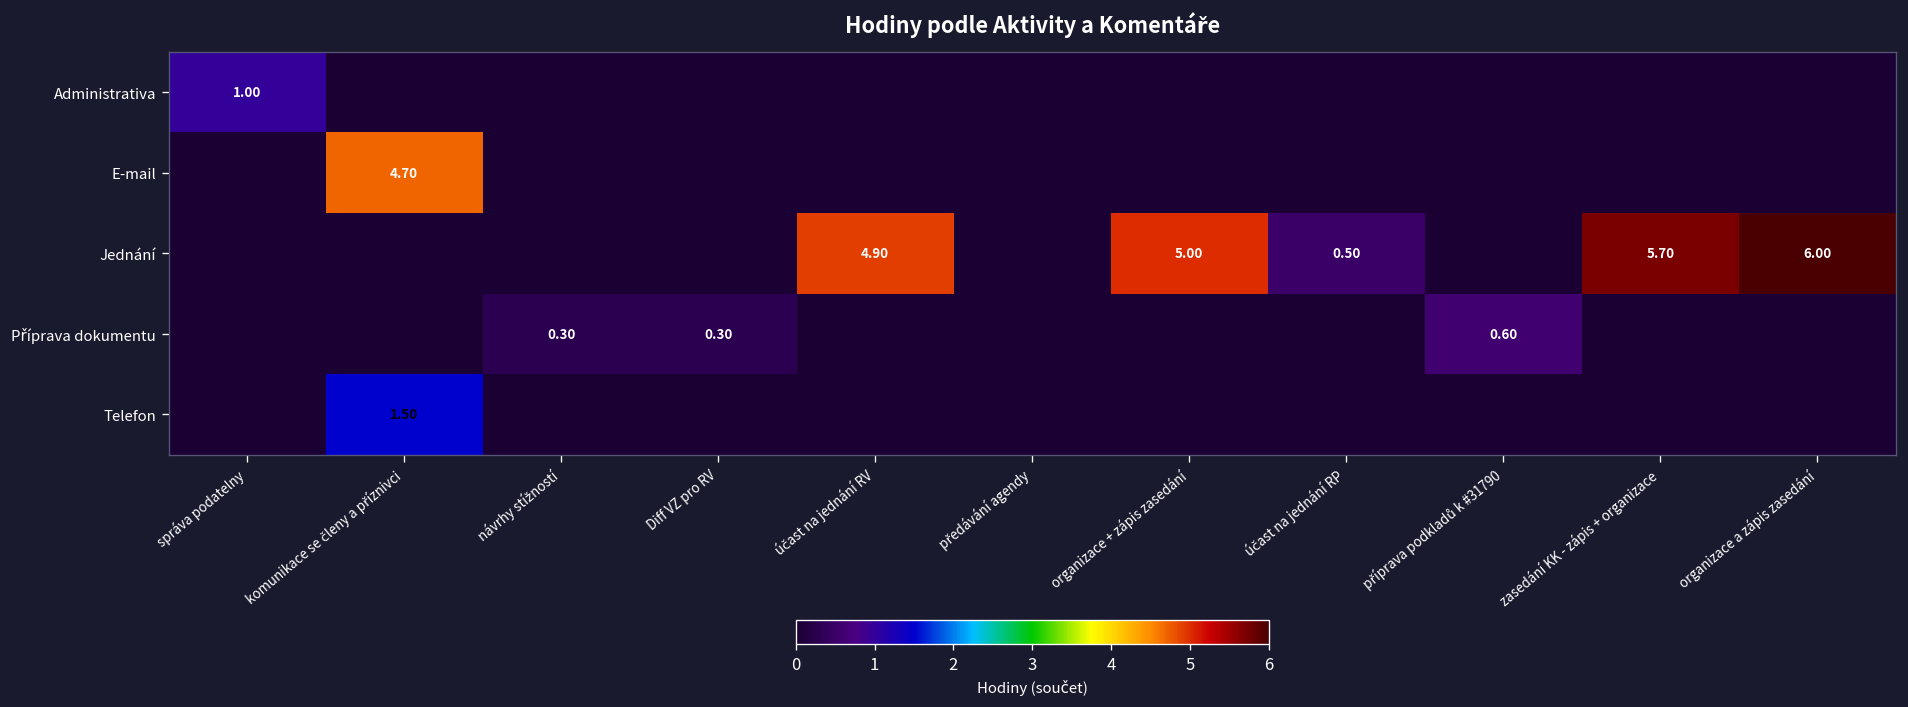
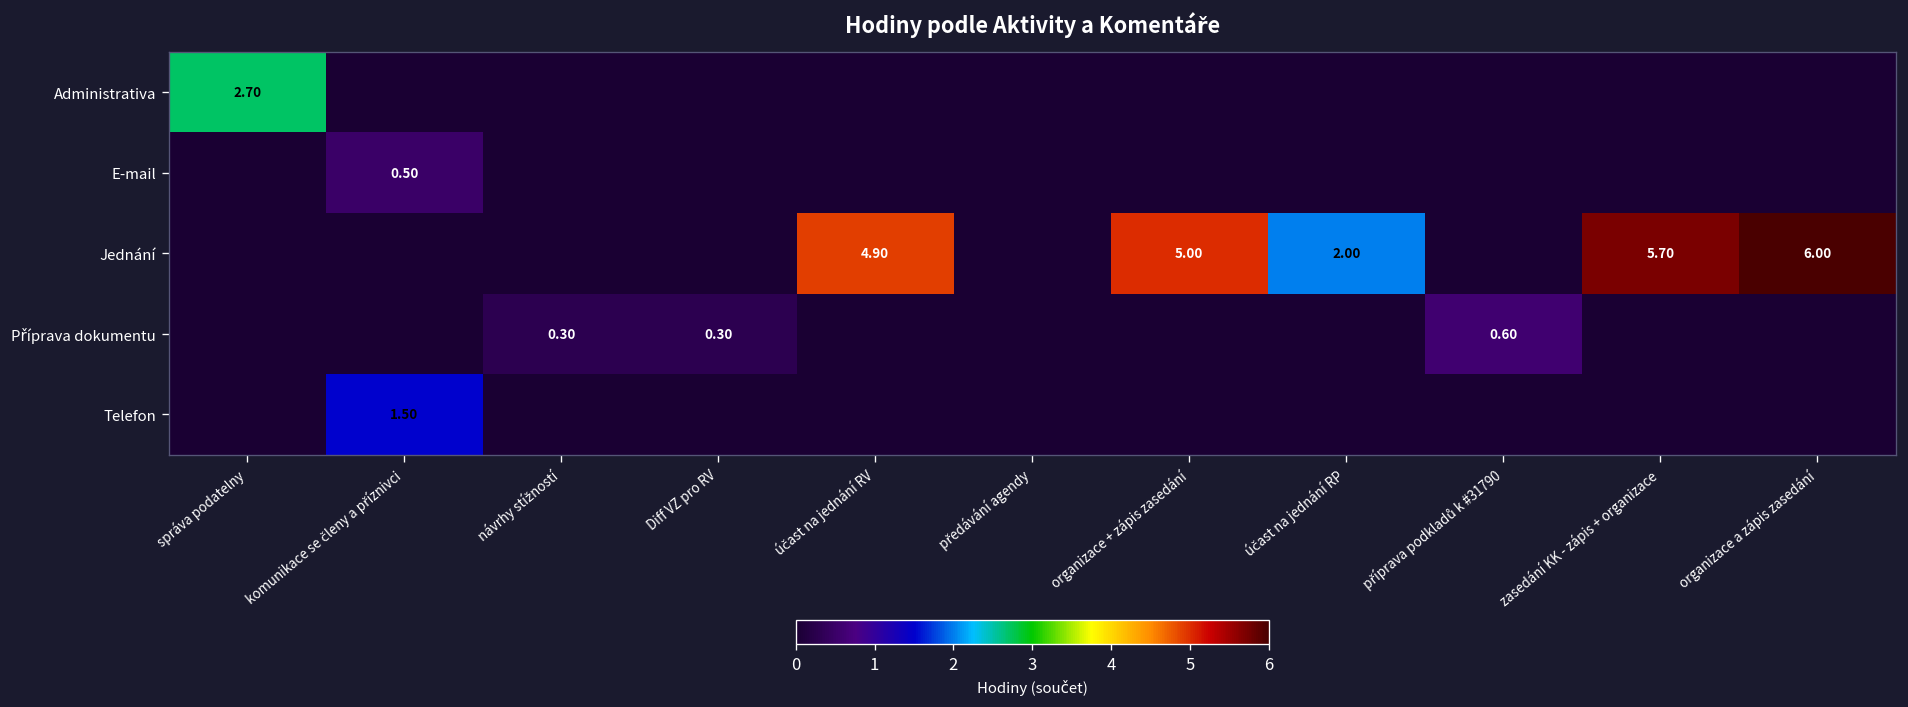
  {
    "Administrativa": {
-     "správa podatelny": 1.00
+     "správa podatelny": 2.70
    },
    "E-mail": {
-     "komunikace se členy a příznivci": 4.70
+     "komunikace se členy a příznivci": 0.50
    },
    "Jednání": {
      "účast na jednání RV": 4.90,
      "organizace + zápis zasedání": 5.00,
-     "účast na jednání RP": 0.50,
+     "účast na jednání RP": 2.00,
      "zasedání KK - zápis + organizace": 5.70,
      "organizace a zápis zasedání": 6.00
    },
    "Příprava dokumentu": {
      "návrhy stížností": 0.30,
      "Diff VZ pro RV": 0.30,
      "příprava podkladů k #31790": 0.60
    },
    "Telefon": {
      "komunikace se členy a příznivci": 1.50
    }
  }
